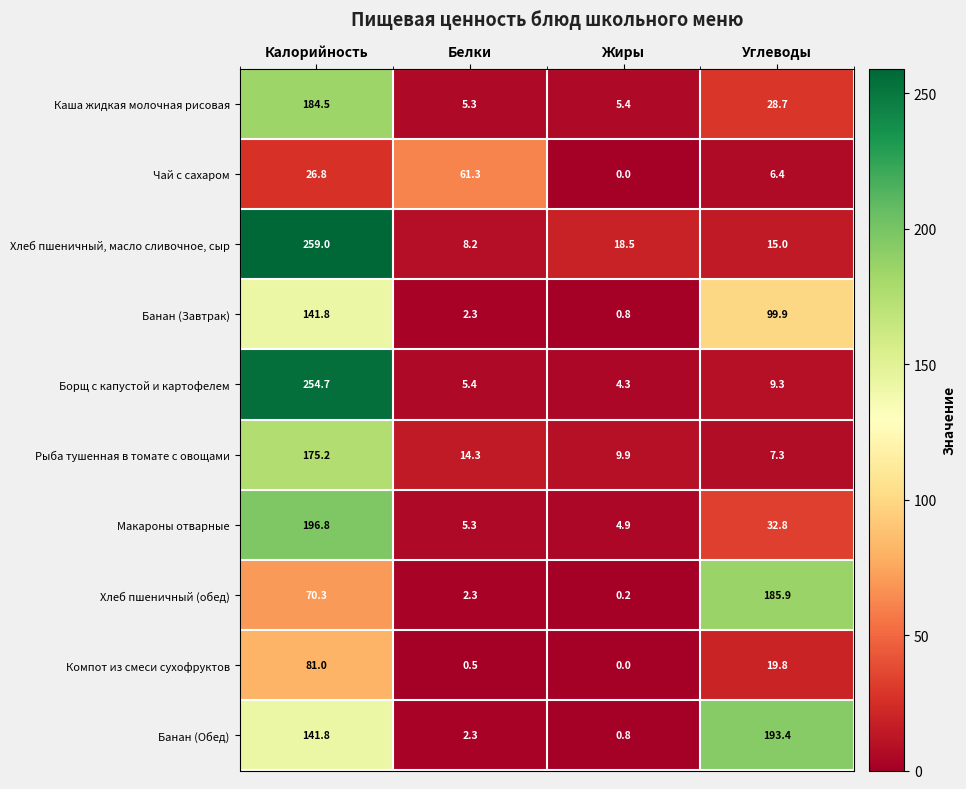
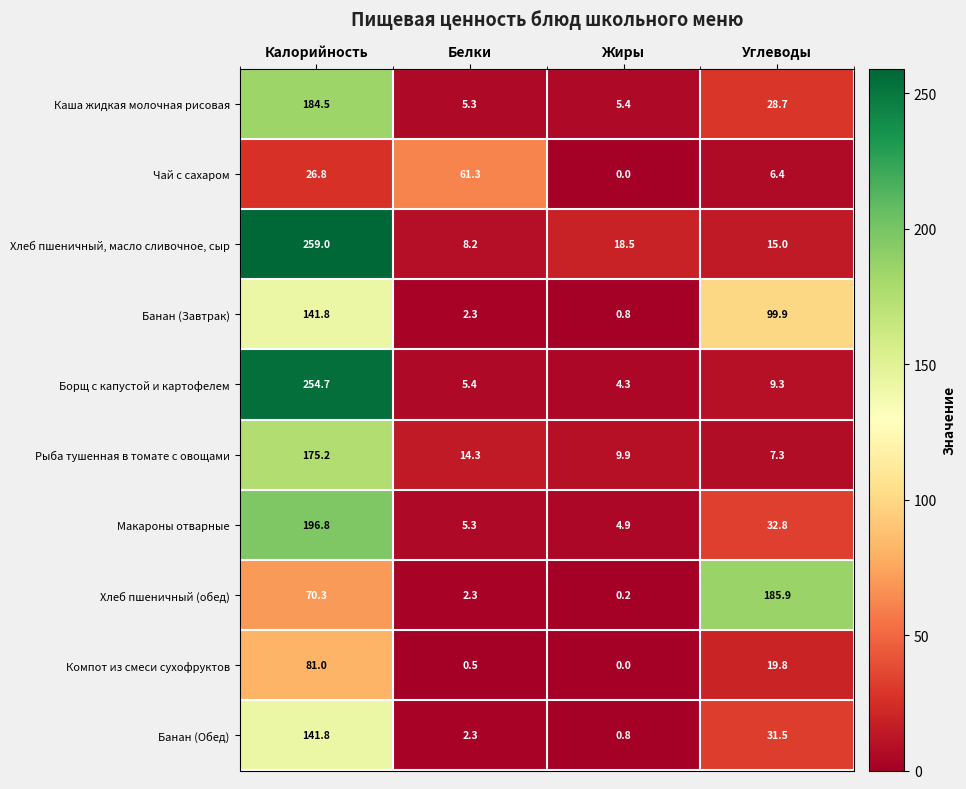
  {
    "Каша жидкая молочная рисовая": {
      "Калорийность": 184.5,
      "Белки": 5.3,
      "Жиры": 5.4,
      "Углеводы": 28.7
    },
    "Чай с сахаром": {
      "Калорийность": 26.8,
      "Белки": 61.3,
      "Жиры": 0.0,
      "Углеводы": 6.4
    },
    "Хлеб пшеничный, масло сливочное, сыр": {
      "Калорийность": 259.0,
      "Белки": 8.2,
      "Жиры": 18.5,
      "Углеводы": 15.0
    },
    "Банан (Завтрак)": {
      "Калорийность": 141.8,
      "Белки": 2.3,
      "Жиры": 0.8,
      "Углеводы": 99.9
    },
    "Борщ с капустой и картофелем": {
      "Калорийность": 254.7,
      "Белки": 5.4,
      "Жиры": 4.3,
      "Углеводы": 9.3
    },
    "Рыба тушенная в томате с овощами": {
      "Калорийность": 175.2,
      "Белки": 14.3,
      "Жиры": 9.9,
      "Углеводы": 7.3
    },
    "Макароны отварные": {
      "Калорийность": 196.8,
      "Белки": 5.3,
      "Жиры": 4.9,
      "Углеводы": 32.8
    },
    "Хлеб пшеничный (обед)": {
      "Калорийность": 70.3,
      "Белки": 2.3,
      "Жиры": 0.2,
      "Углеводы": 185.9
    },
    "Компот из смеси сухофруктов": {
      "Калорийность": 81.0,
      "Белки": 0.5,
      "Жиры": 0.0,
      "Углеводы": 19.8
    },
    "Банан (Обед)": {
      "Калорийность": 141.8,
      "Белки": 2.3,
      "Жиры": 0.8,
-     "Углеводы": 193.4
+     "Углеводы": 31.5
    }
  }
